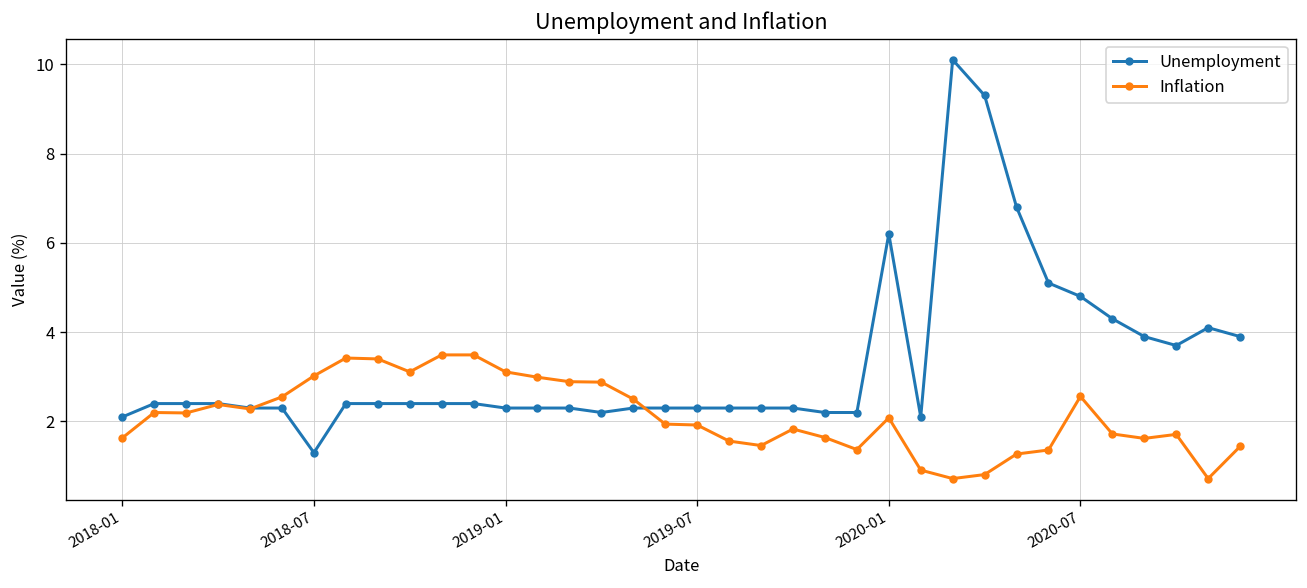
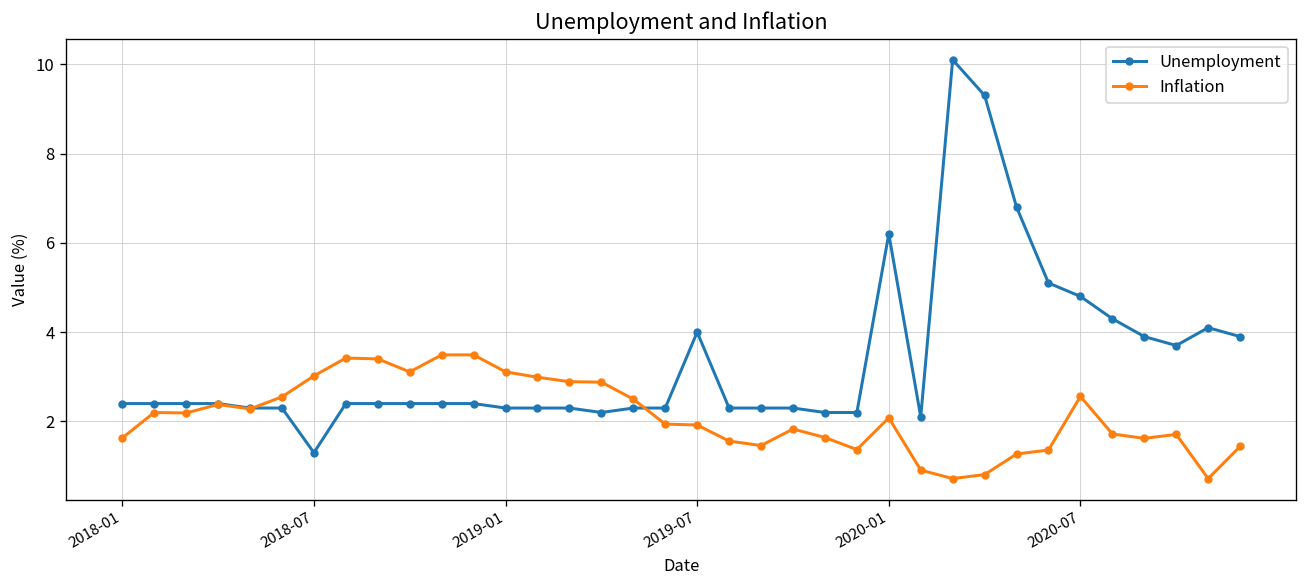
  {
    "Unemployment": {
-     "2018-01": 2.1,
+     "2018-01": 2.4,
      "2018-07": 1.3,
      "2019-01": 2.3,
-     "2019-07": 2.3,
+     "2019-07": 4.0,
      "2020-01": 6.2,
      "2020-07": 4.8
    },
    "Inflation": {
      "2018-01": 1.6,
      "2018-07": 3.0,
      "2019-01": 3.1,
      "2019-07": 1.9,
      "2020-01": 2.1,
      "2020-07": 2.6
    }
  }
